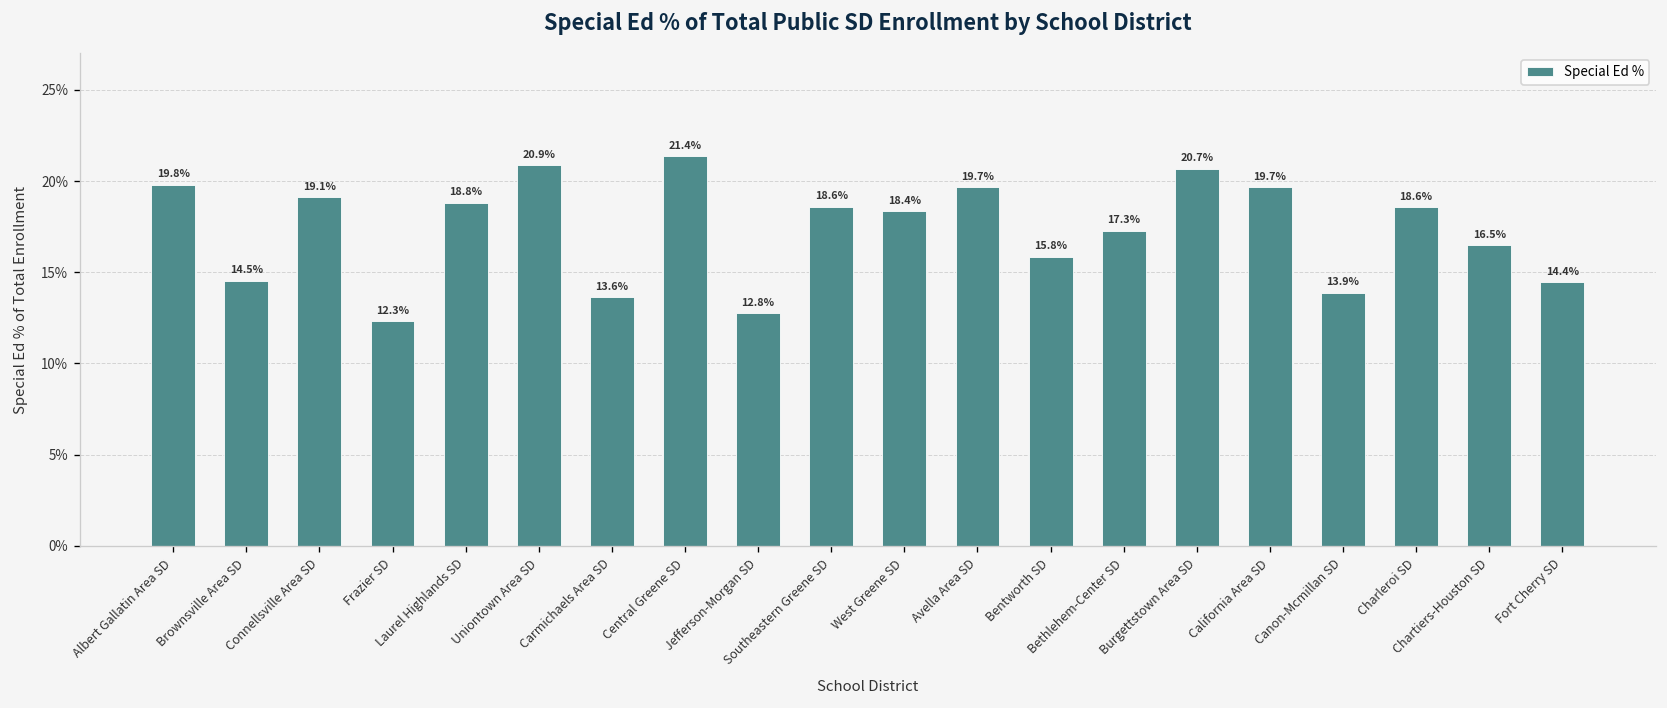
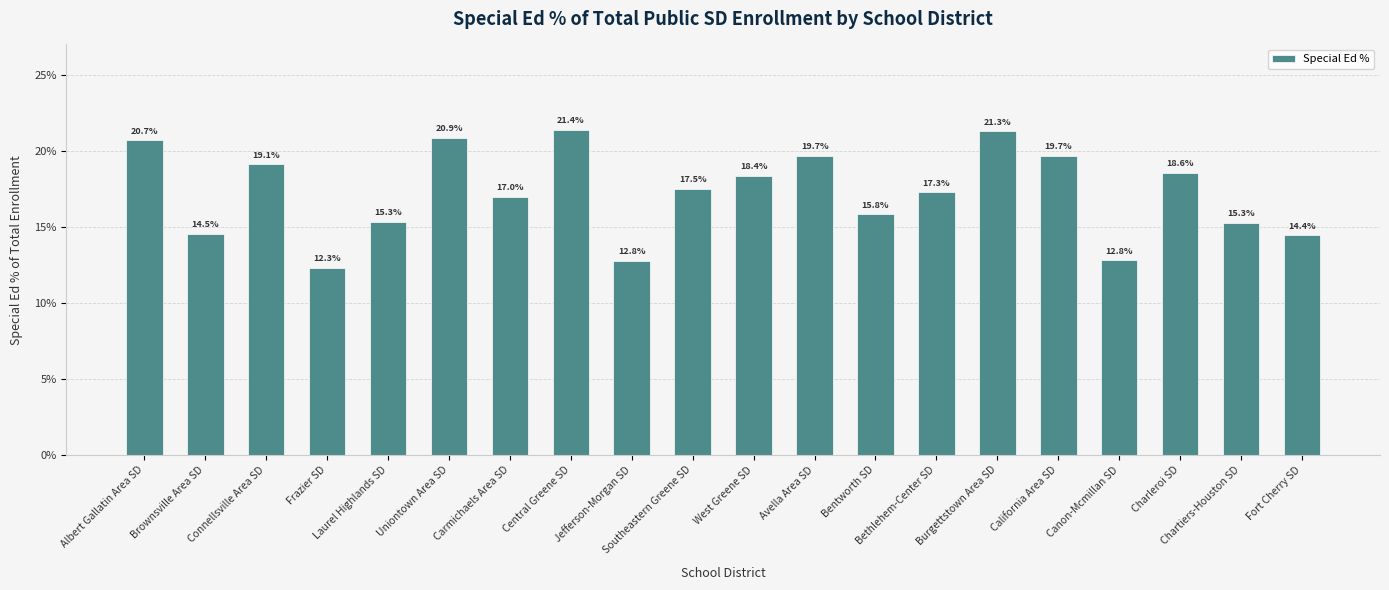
  {
-   "Albert Gallatin Area SD": "19.8%",
+   "Albert Gallatin Area SD": "20.7%",
    "Brownsville Area SD": "14.5%",
    "Connellsville Area SD": "19.1%",
    "Frazier SD": "12.3%",
-   "Laurel Highlands SD": "18.8%",
+   "Laurel Highlands SD": "15.3%",
    "Uniontown Area SD": "20.9%",
-   "Carmichaels Area SD": "13.6%",
+   "Carmichaels Area SD": "17.0%",
    "Central Greene SD": "21.4%",
    "Jefferson-Morgan SD": "12.8%",
-   "Southeastern Greene SD": "18.6%",
+   "Southeastern Greene SD": "17.5%",
    "West Greene SD": "18.4%",
    "Avella Area SD": "19.7%",
    "Bentworth SD": "15.8%",
    "Bethlehem-Center SD": "17.3%",
-   "Burgettstown Area SD": "20.7%",
+   "Burgettstown Area SD": "21.3%",
    "California Area SD": "19.7%",
-   "Canon-Mcmillan SD": "13.9%",
+   "Canon-Mcmillan SD": "12.8%",
    "Charleroi SD": "18.6%",
-   "Chartiers-Houston SD": "16.5%",
+   "Chartiers-Houston SD": "15.3%",
    "Fort Cherry SD": "14.4%"
  }
